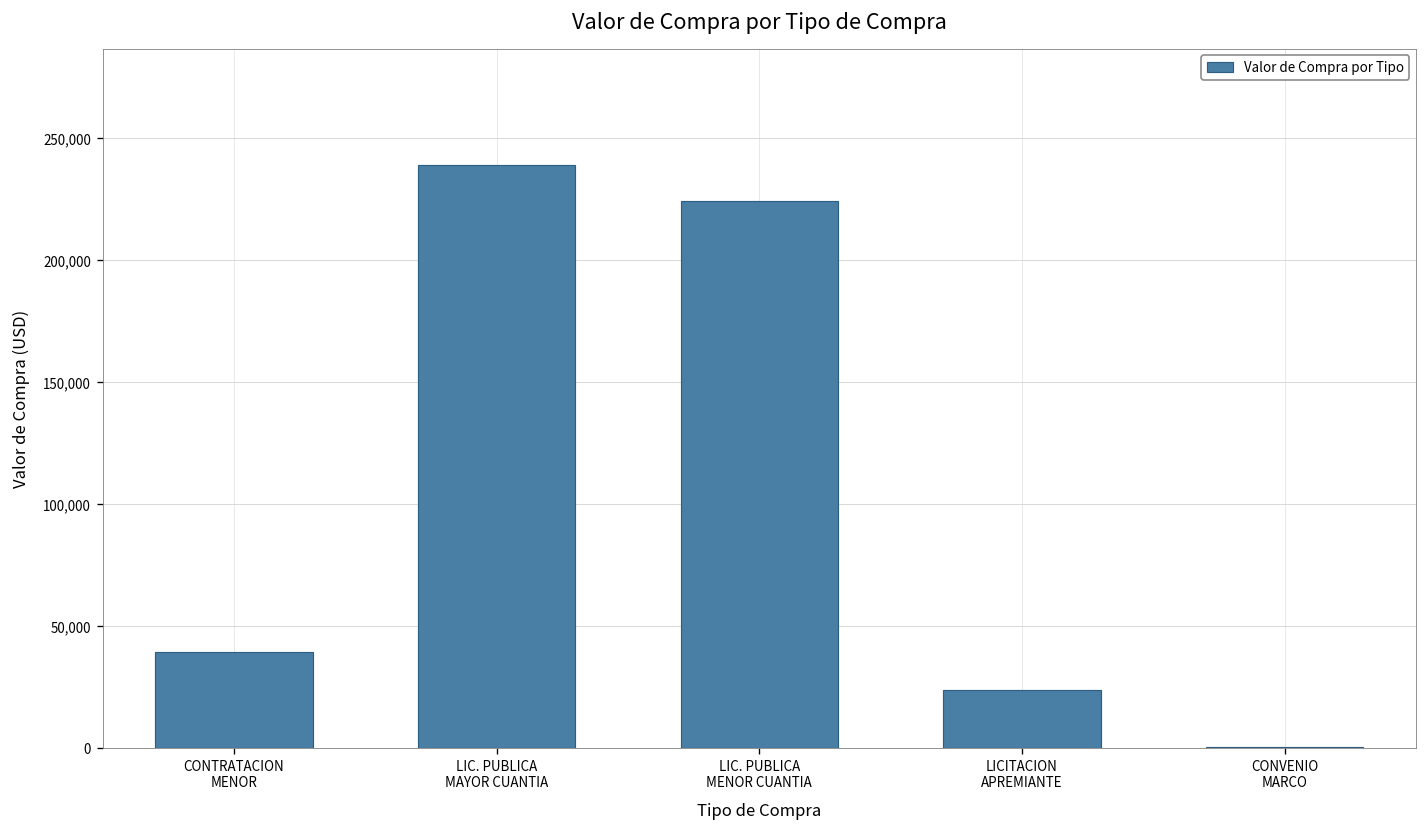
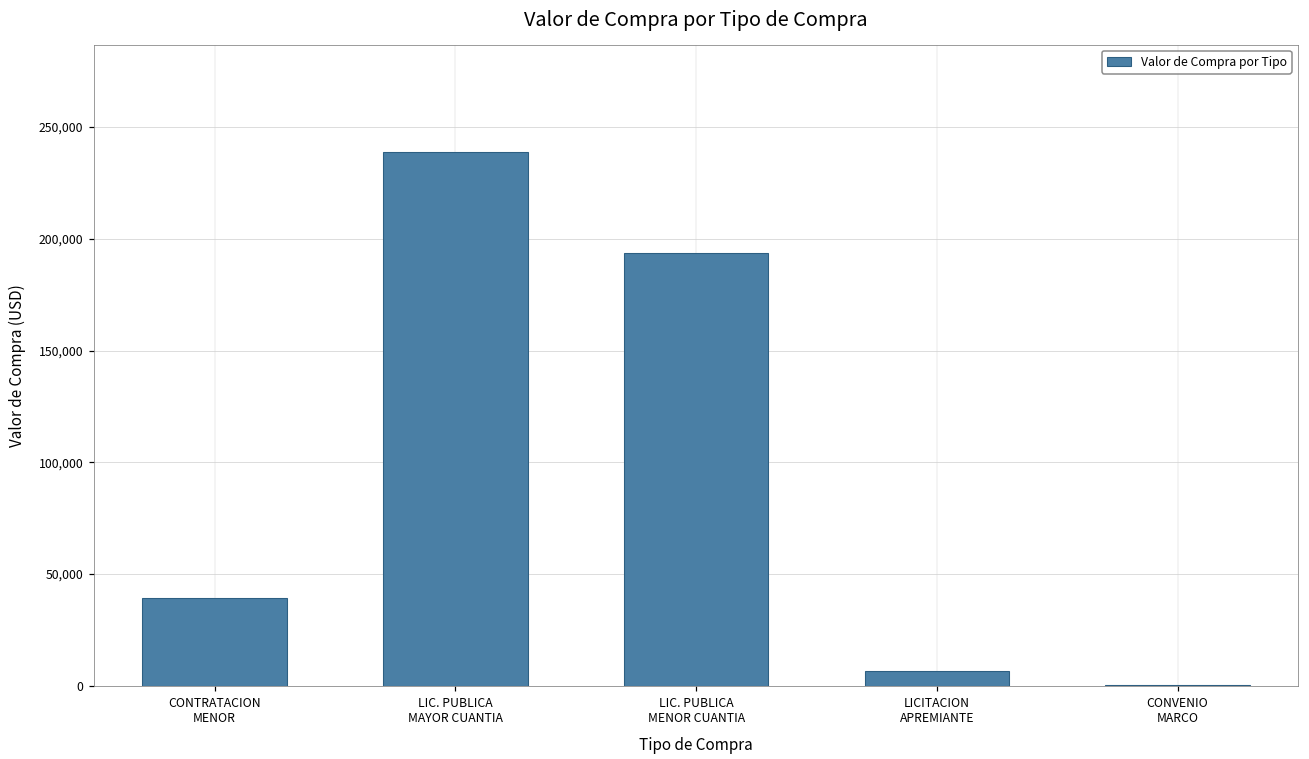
  {
    "CONTRATACION MENOR": "39,000",
    "LIC. PUBLICA MAYOR CUANTIA": "239,000",
-   "LIC. PUBLICA MENOR CUANTIA": "224,000",
-   "LICITACION APREMIANTE": "24,000"
+   "LIC. PUBLICA MENOR CUANTIA": "194,000",
+   "LICITACION APREMIANTE": "7,000"
  }
